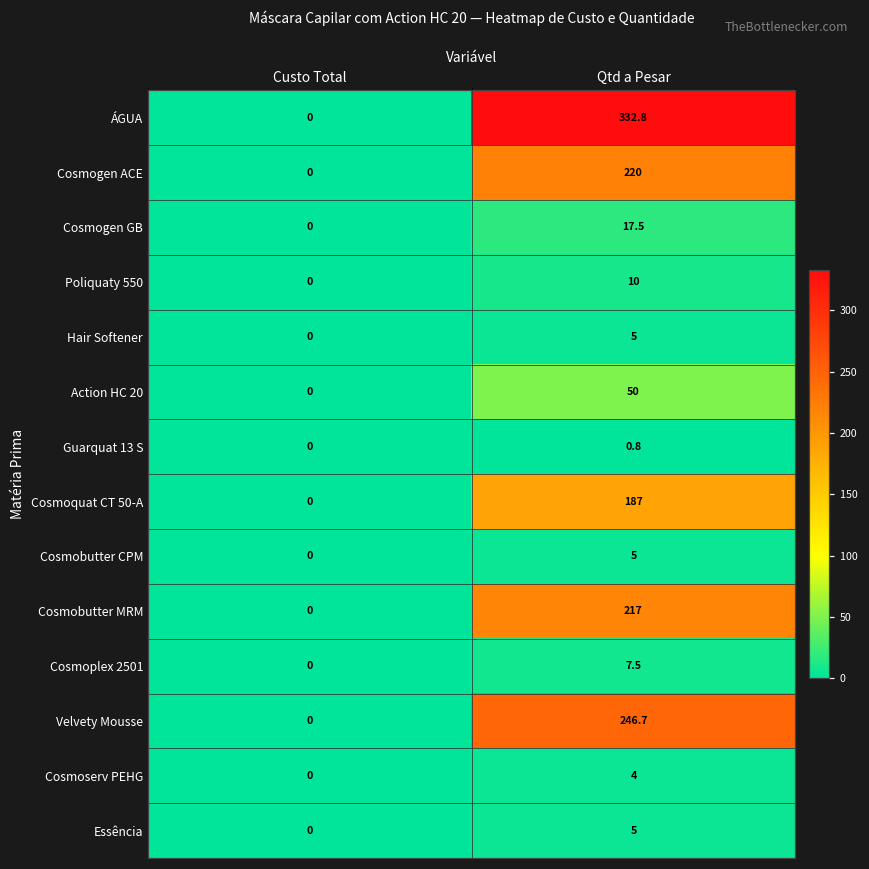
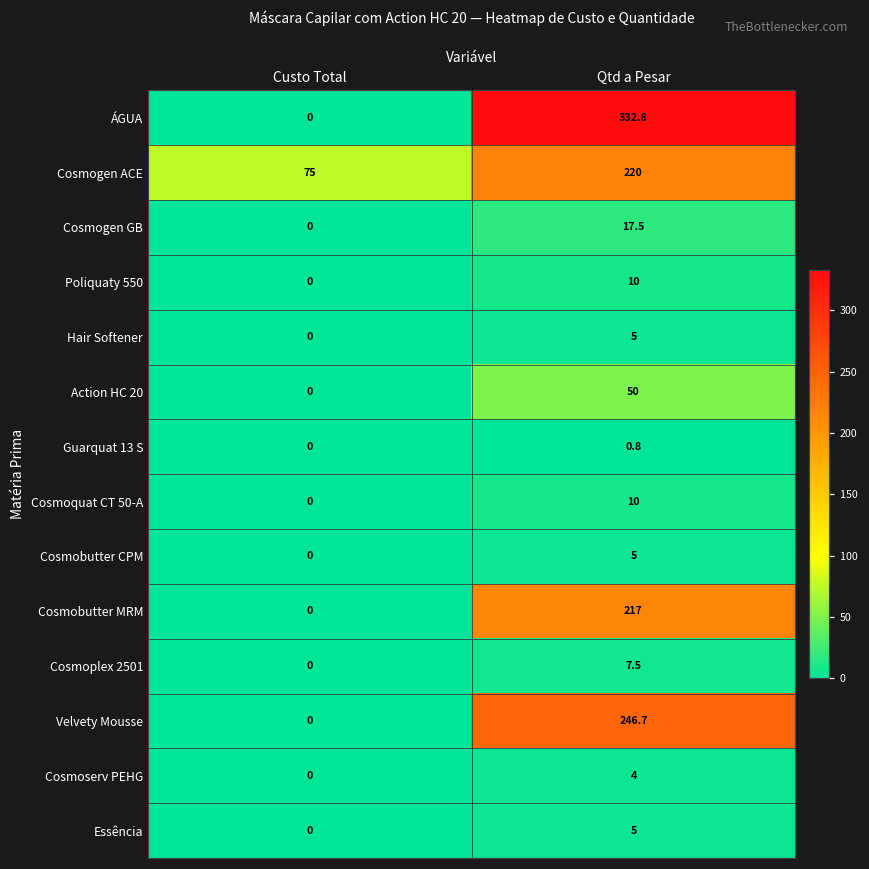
  {
    "ÁGUA": {
      "Custo Total": 0,
      "Qtd a Pesar": 332.8
    },
    "Cosmogen ACE": {
-     "Custo Total": 0,
+     "Custo Total": 75,
      "Qtd a Pesar": 220
    },
    "Cosmogen GB": {
      "Custo Total": 0,
      "Qtd a Pesar": 17.5
    },
    "Poliquaty 550": {
      "Custo Total": 0,
      "Qtd a Pesar": 10
    },
    "Hair Softener": {
      "Custo Total": 0,
      "Qtd a Pesar": 5
    },
    "Action HC 20": {
      "Custo Total": 0,
      "Qtd a Pesar": 50
    },
    "Guarquat 13 S": {
      "Custo Total": 0,
      "Qtd a Pesar": 0.8
    },
    "Cosmoquat CT 50-A": {
      "Custo Total": 0,
-     "Qtd a Pesar": 187
+     "Qtd a Pesar": 10
    },
    "Cosmobutter CPM": {
      "Custo Total": 0,
      "Qtd a Pesar": 5
    },
    "Cosmobutter MRM": {
      "Custo Total": 0,
      "Qtd a Pesar": 217
    },
    "Cosmoplex 2501": {
      "Custo Total": 0,
      "Qtd a Pesar": 7.5
    },
    "Velvety Mousse": {
      "Custo Total": 0,
      "Qtd a Pesar": 246.7
    },
    "Cosmoserv PEHG": {
      "Custo Total": 0,
      "Qtd a Pesar": 4
    },
    "Essência": {
      "Custo Total": 0,
      "Qtd a Pesar": 5
    }
  }
